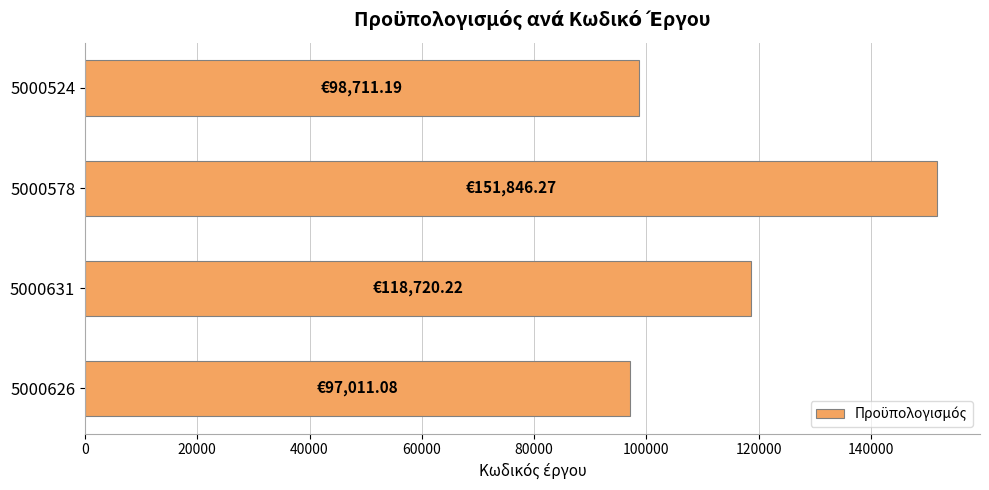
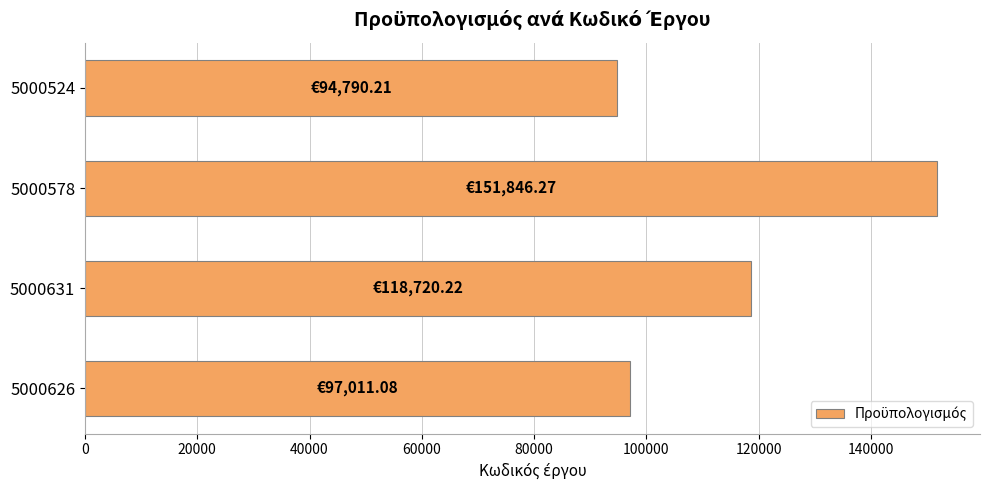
  {
-   "5000524": "€98,711.19",
+   "5000524": "€94,790.21",
    "5000578": "€151,846.27",
    "5000631": "€118,720.22",
    "5000626": "€97,011.08"
  }
